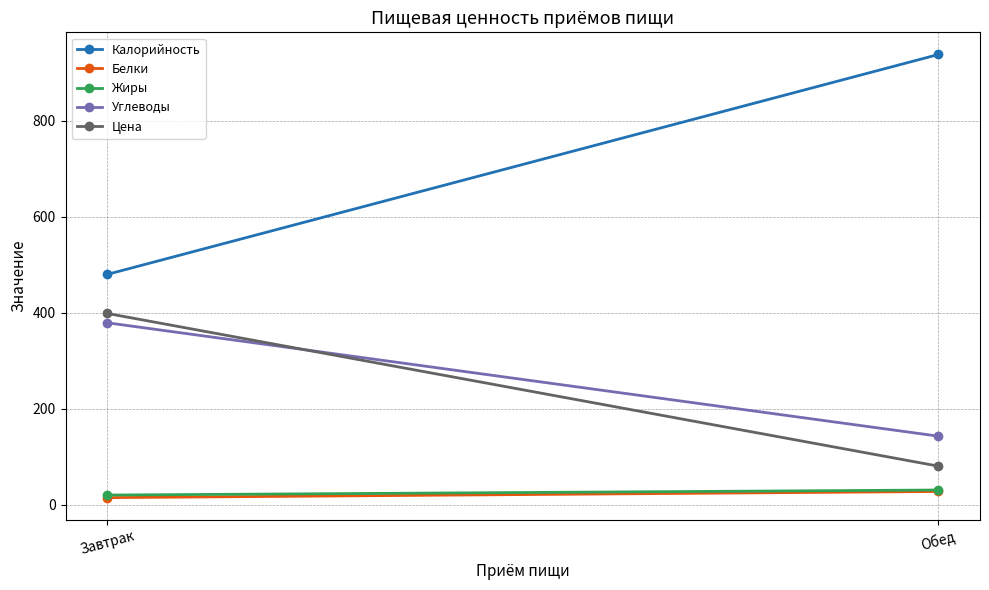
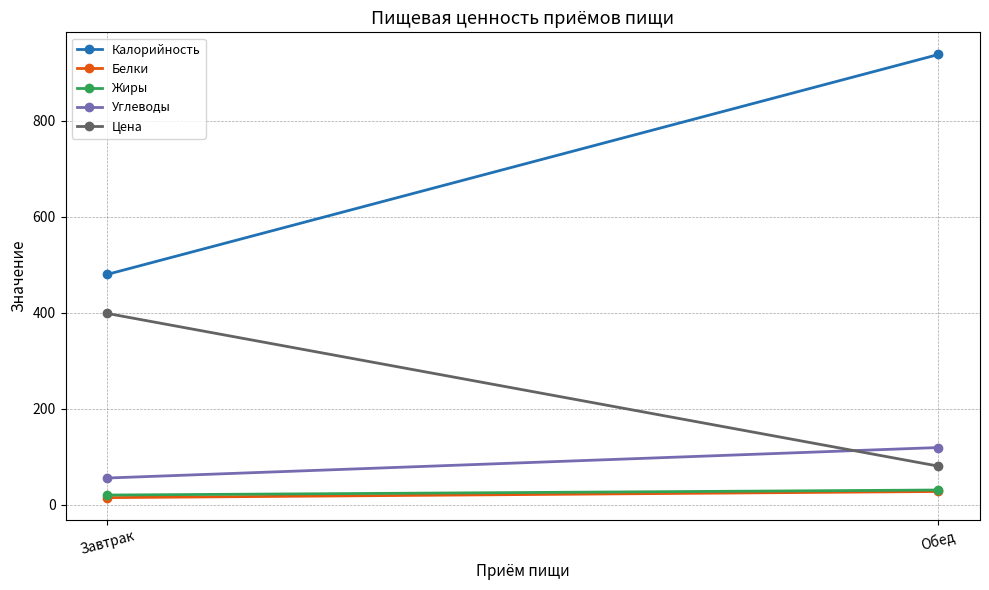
  {
    "Калорийность": {
      "Завтрак": 480,
      "Обед": 940
    },
    "Белки": {
      "Завтрак": 10
    },
    "Жиры": {
      "Завтрак": 20
    },
    "Углеводы": {
-     "Завтрак": 380,
-     "Обед": 140
+     "Завтрак": 60,
+     "Обед": 120
    },
    "Цена": {
      "Завтрак": 400,
      "Обед": 80
    }
  }
